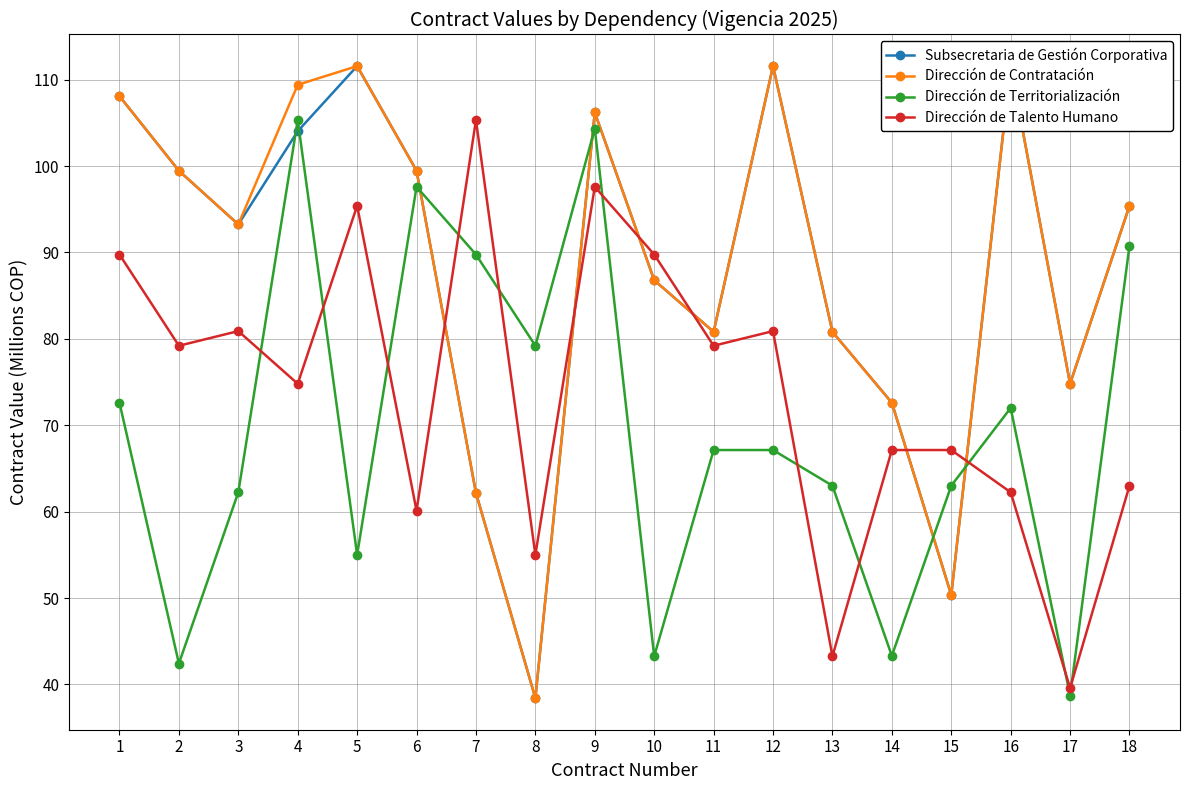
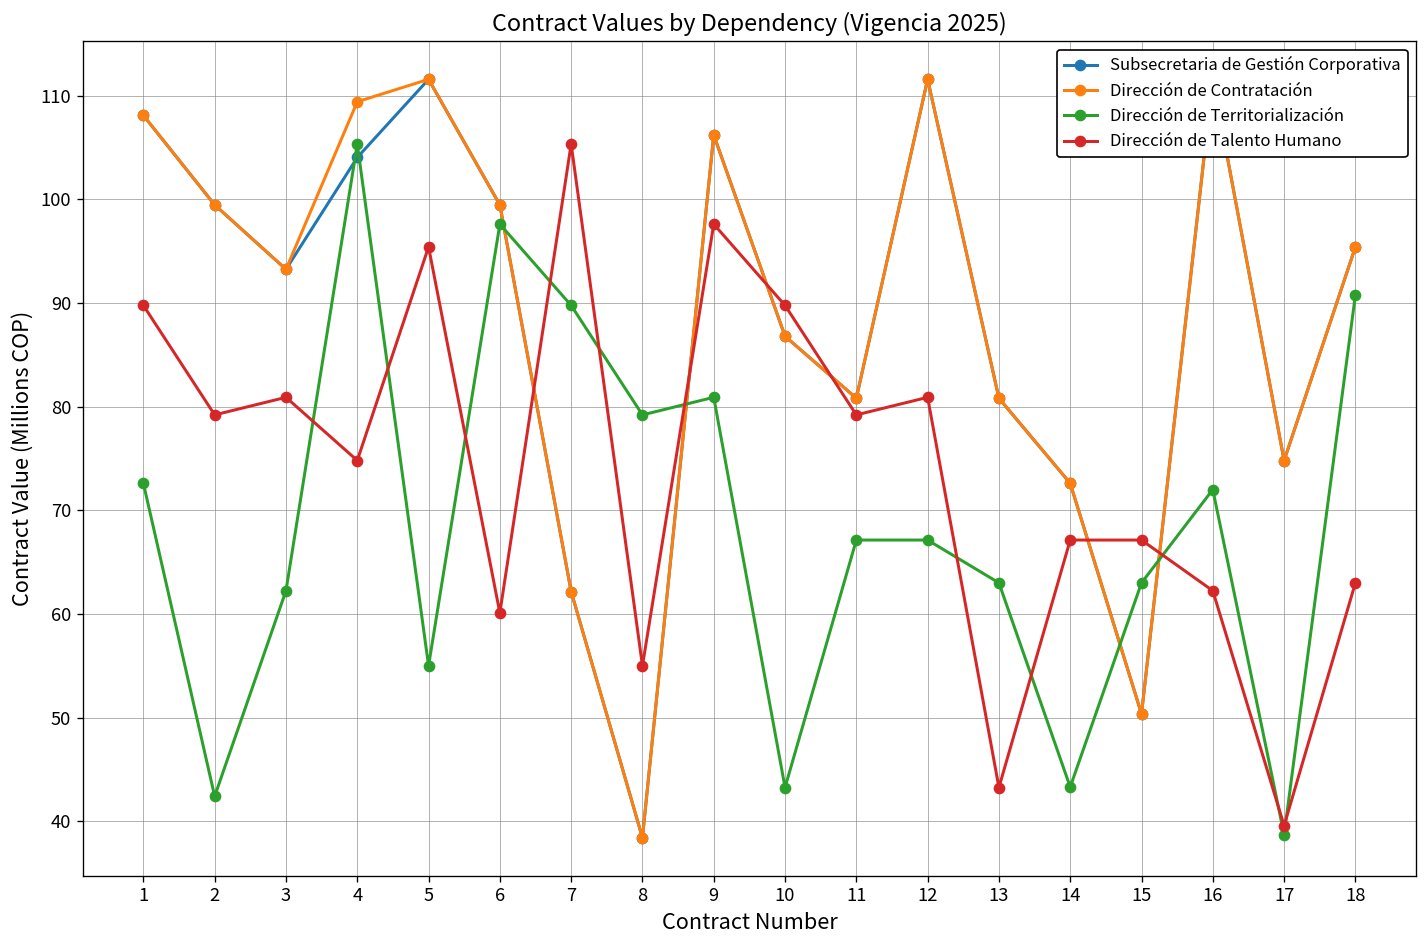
  {
    "Subsecretaria de Gestión Corporativa": {
      "4": 104
    },
    "Dirección de Contratación": {
      "4": 109
    },
    "Dirección de Territorialización": {
      "1": 73,
      "2": 42,
      "3": 62,
      "4": 105,
      "5": 55,
      "6": 98,
      "7": 90,
      "8": 79,
-     "9": 104,
+     "9": 81,
      "10": 43,
      "11": 67,
      "12": 67,
      "13": 63,
      "14": 43,
      "15": 63,
      "16": 72,
      "17": 39,
      "18": 91
    },
    "Dirección de Talento Humano": {
      "1": 90,
      "2": 79,
      "3": 81,
      "4": 75,
      "5": 95,
      "6": 60,
      "7": 105,
      "8": 55,
      "9": 98,
      "10": 90,
      "11": 79,
      "12": 81,
      "13": 43,
      "14": 67,
      "15": 67,
      "16": 62,
      "17": 40,
      "18": 63
    }
  }
